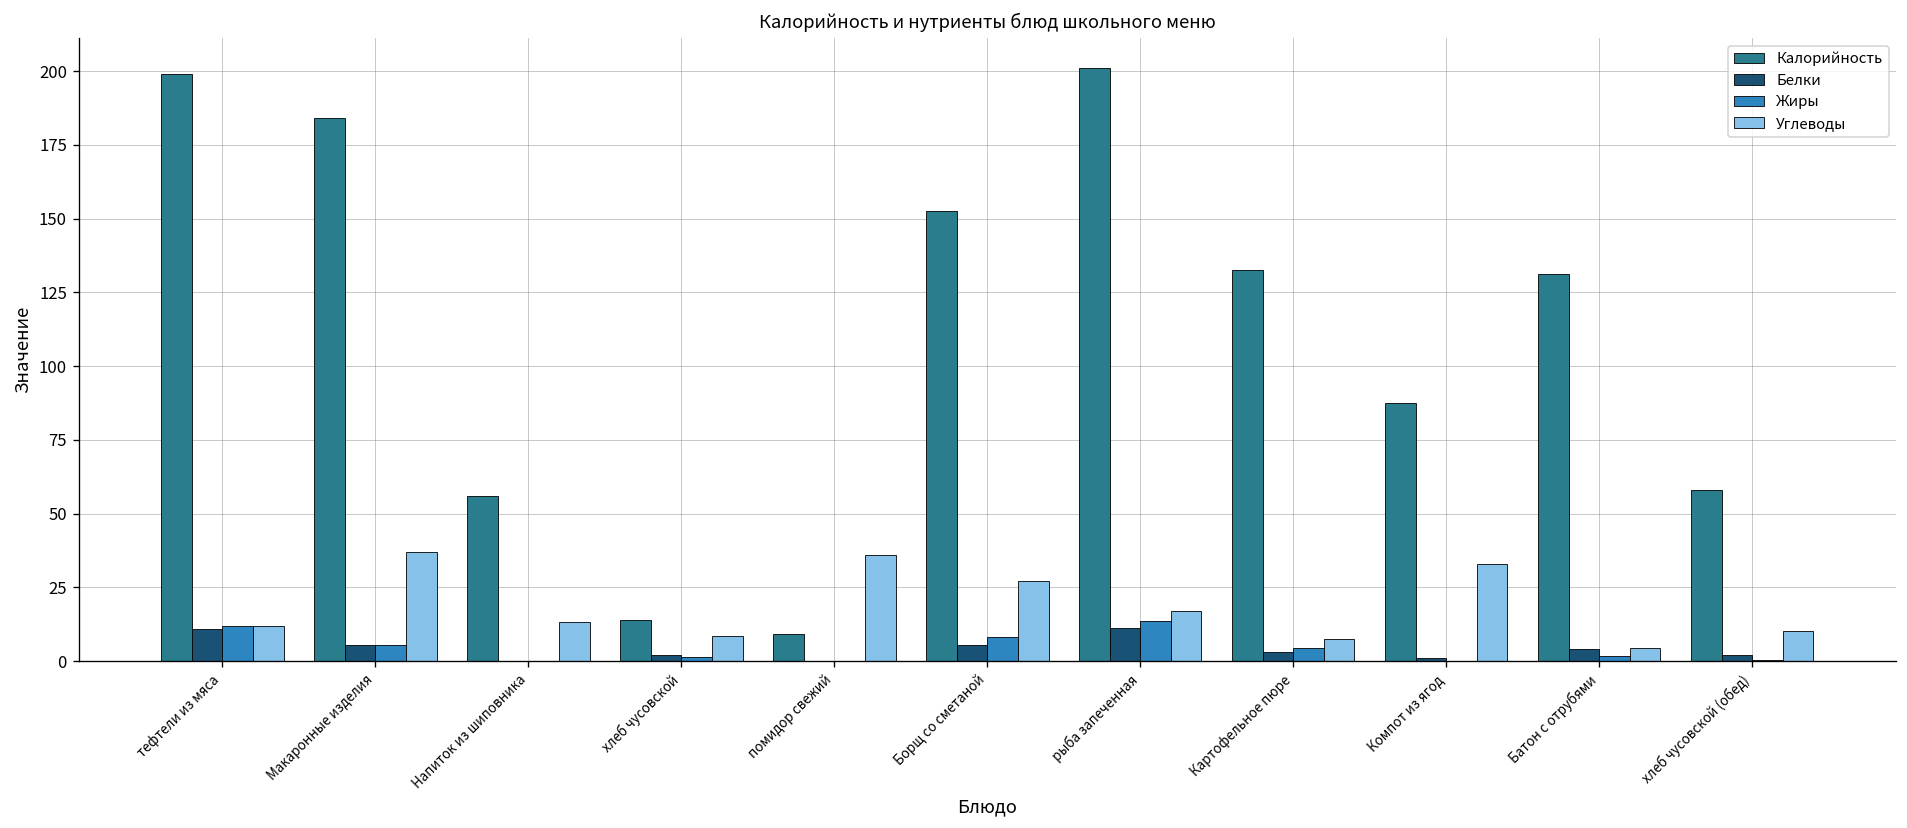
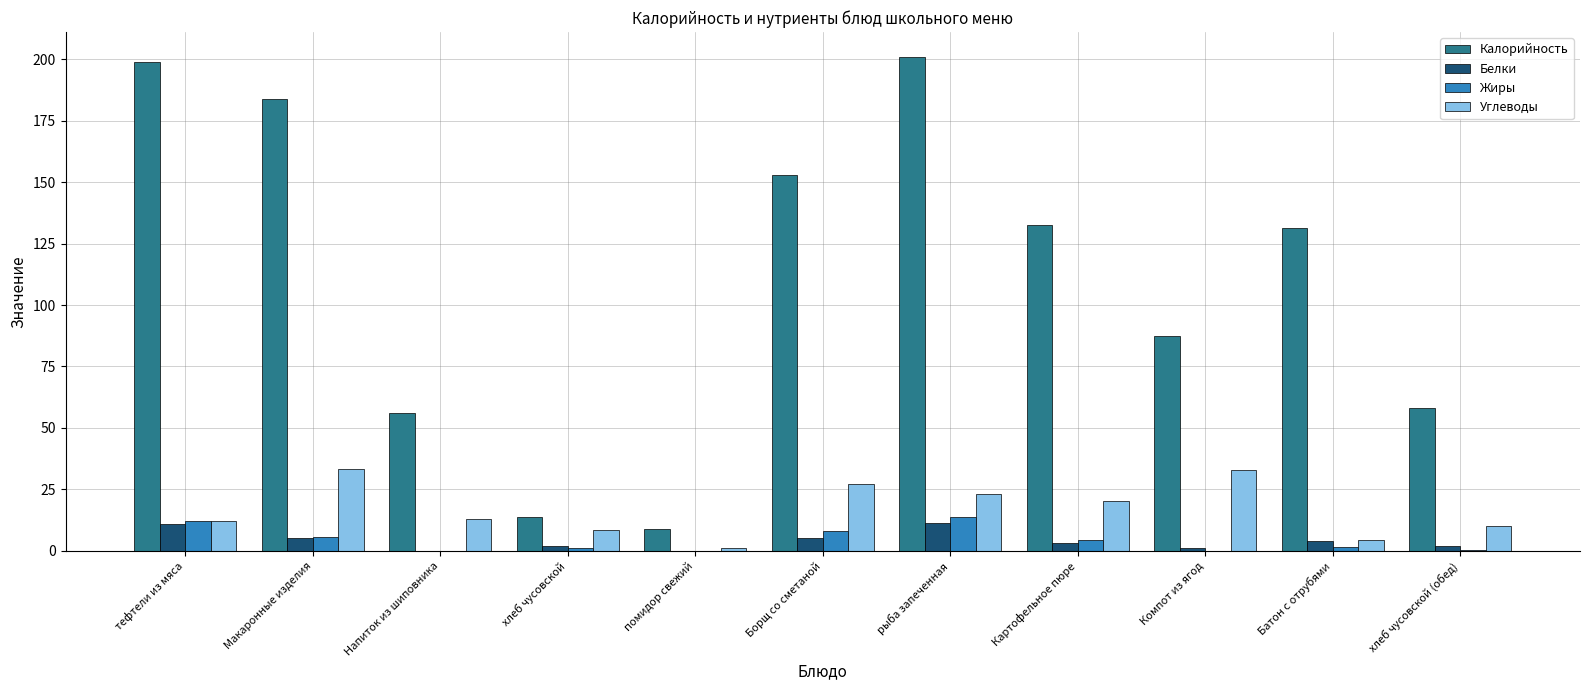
  {
    "Углеводы": {
      "тефтели из мяса": 12,
-     "Макаронные изделия": 37,
+     "Макаронные изделия": 33,
      "Напиток из шиповника": 13,
      "хлеб чусовской": 8,
-     "помидор свежий": 36,
+     "помидор свежий": 1,
      "Борщ со сметаной": 27,
-     "рыба запеченная": 17,
-     "Картофельное пюре": 8,
+     "рыба запеченная": 23,
+     "Картофельное пюре": 20,
      "Компот из ягод": 33,
      "Батон с отрубями": 5,
      "хлеб чусовской (обед)": 10
    }
  }
